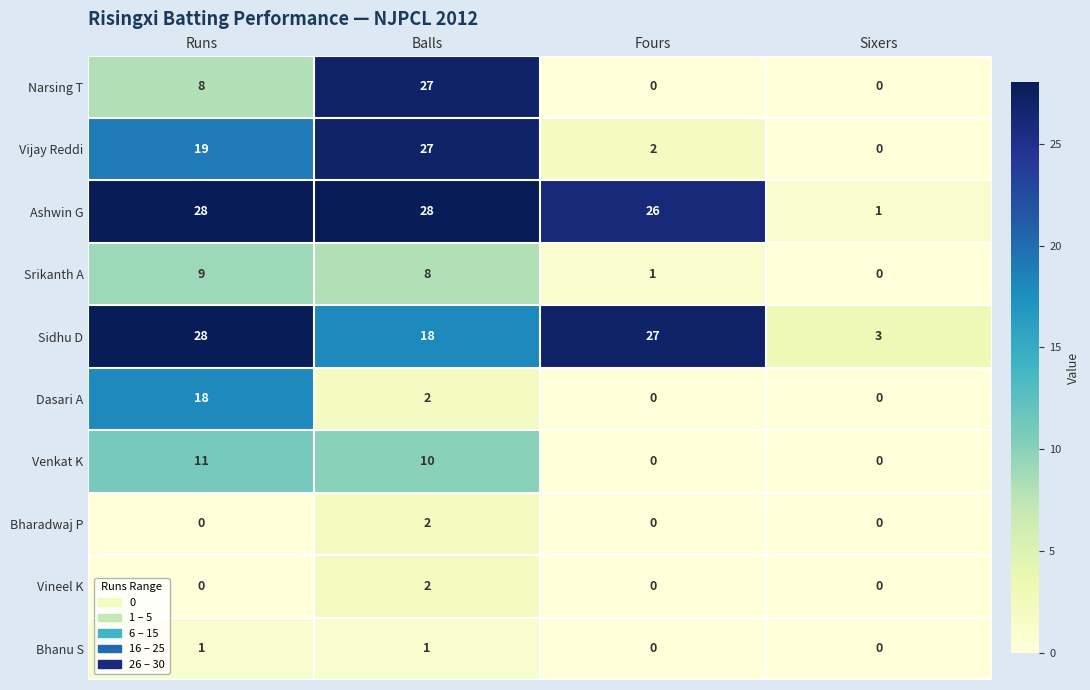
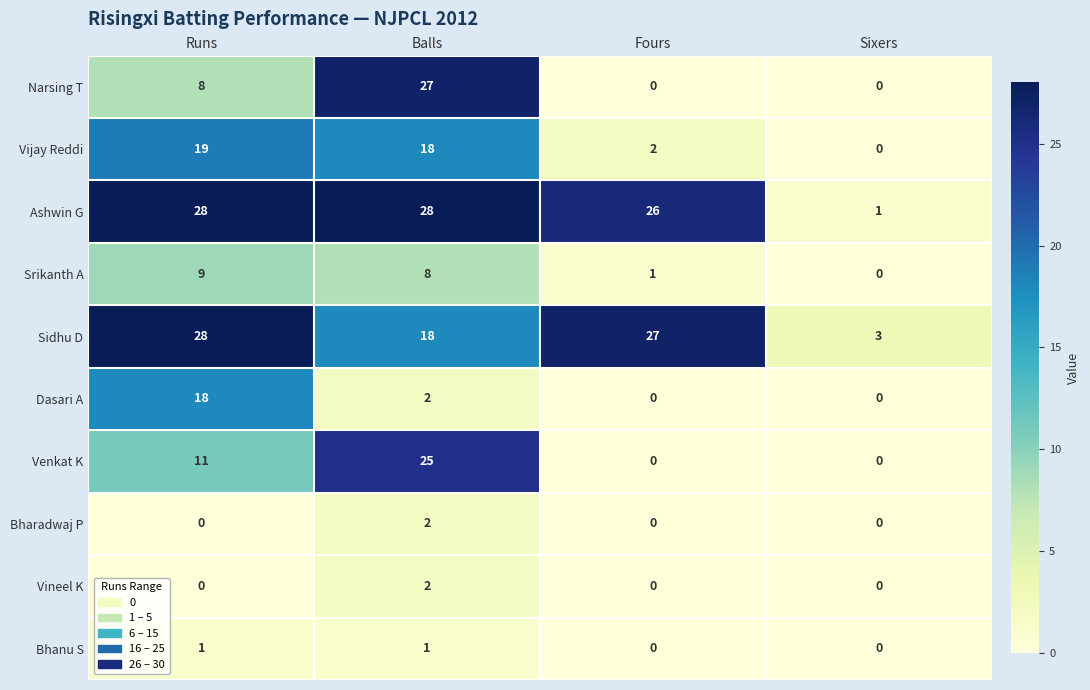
  {
    "Narsing T": {
      "Runs": 8,
      "Balls": 27,
      "Fours": 0,
      "Sixers": 0
    },
    "Vijay Reddi": {
      "Runs": 19,
-     "Balls": 27,
+     "Balls": 18,
      "Fours": 2,
      "Sixers": 0
    },
    "Ashwin G": {
      "Runs": 28,
      "Balls": 28,
      "Fours": 26,
      "Sixers": 1
    },
    "Srikanth A": {
      "Runs": 9,
      "Balls": 8,
      "Fours": 1,
      "Sixers": 0
    },
    "Sidhu D": {
      "Runs": 28,
      "Balls": 18,
      "Fours": 27,
      "Sixers": 3
    },
    "Dasari A": {
      "Runs": 18,
      "Balls": 2,
      "Fours": 0,
      "Sixers": 0
    },
    "Venkat K": {
      "Runs": 11,
-     "Balls": 10,
+     "Balls": 25,
      "Fours": 0,
      "Sixers": 0
    },
    "Bharadwaj P": {
      "Runs": 0,
      "Balls": 2,
      "Fours": 0,
      "Sixers": 0
    },
    "Vineel K": {
      "Runs": 0,
      "Balls": 2,
      "Fours": 0,
      "Sixers": 0
    },
    "Bhanu S": {
      "Runs": 1,
      "Balls": 1,
      "Fours": 0,
      "Sixers": 0
    }
  }
